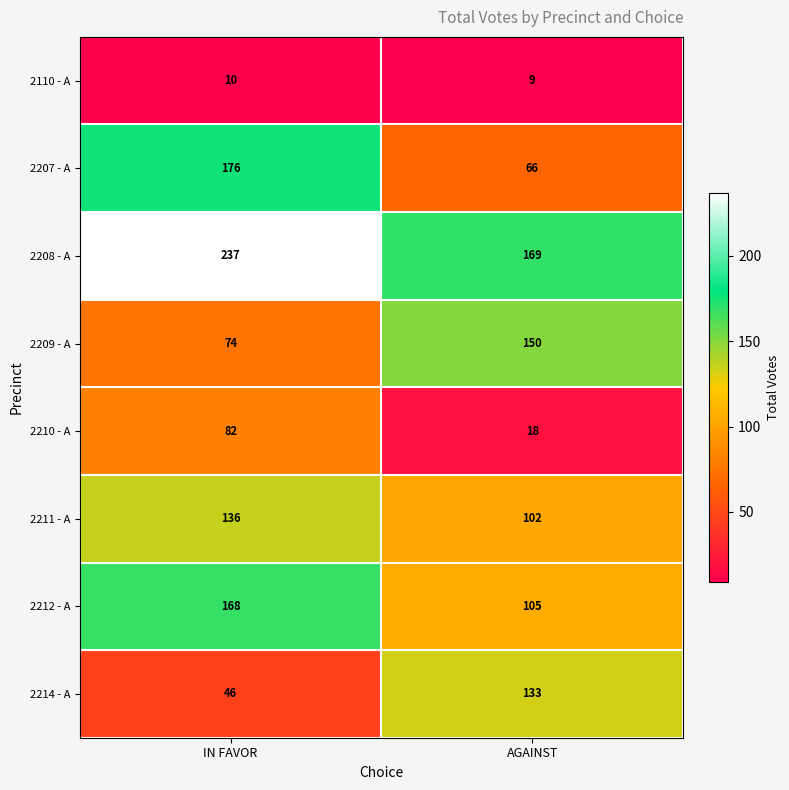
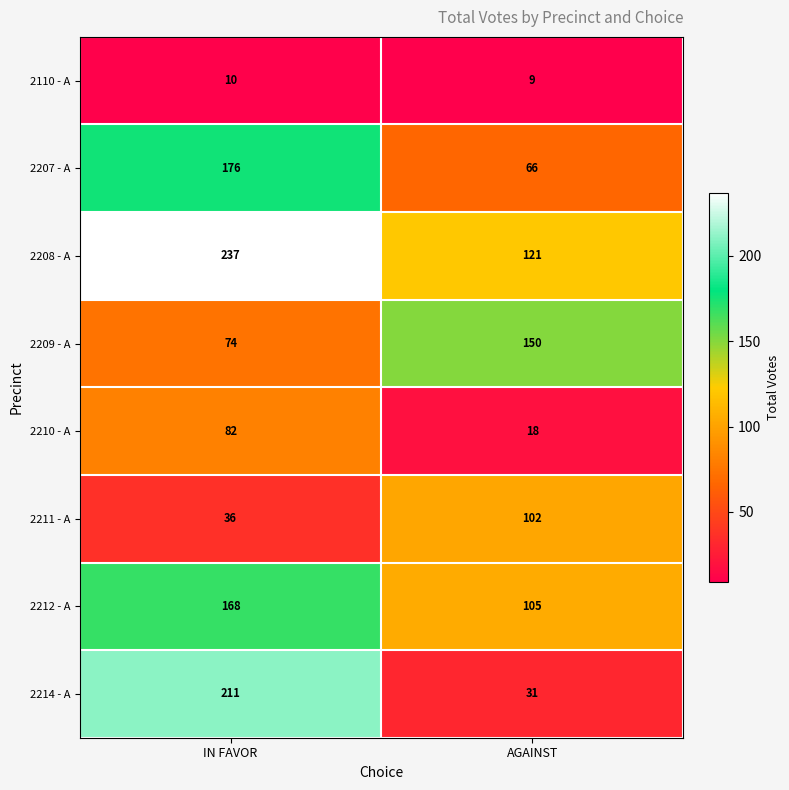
  {
    "2110 - A": {
      "IN FAVOR": 10,
      "AGAINST": 9
    },
    "2207 - A": {
      "IN FAVOR": 176,
      "AGAINST": 66
    },
    "2208 - A": {
      "IN FAVOR": 237,
-     "AGAINST": 169
+     "AGAINST": 121
    },
    "2209 - A": {
      "IN FAVOR": 74,
      "AGAINST": 150
    },
    "2210 - A": {
      "IN FAVOR": 82,
      "AGAINST": 18
    },
    "2211 - A": {
-     "IN FAVOR": 136,
+     "IN FAVOR": 36,
      "AGAINST": 102
    },
    "2212 - A": {
      "IN FAVOR": 168,
      "AGAINST": 105
    },
    "2214 - A": {
-     "IN FAVOR": 46,
-     "AGAINST": 133
+     "IN FAVOR": 211,
+     "AGAINST": 31
    }
  }
